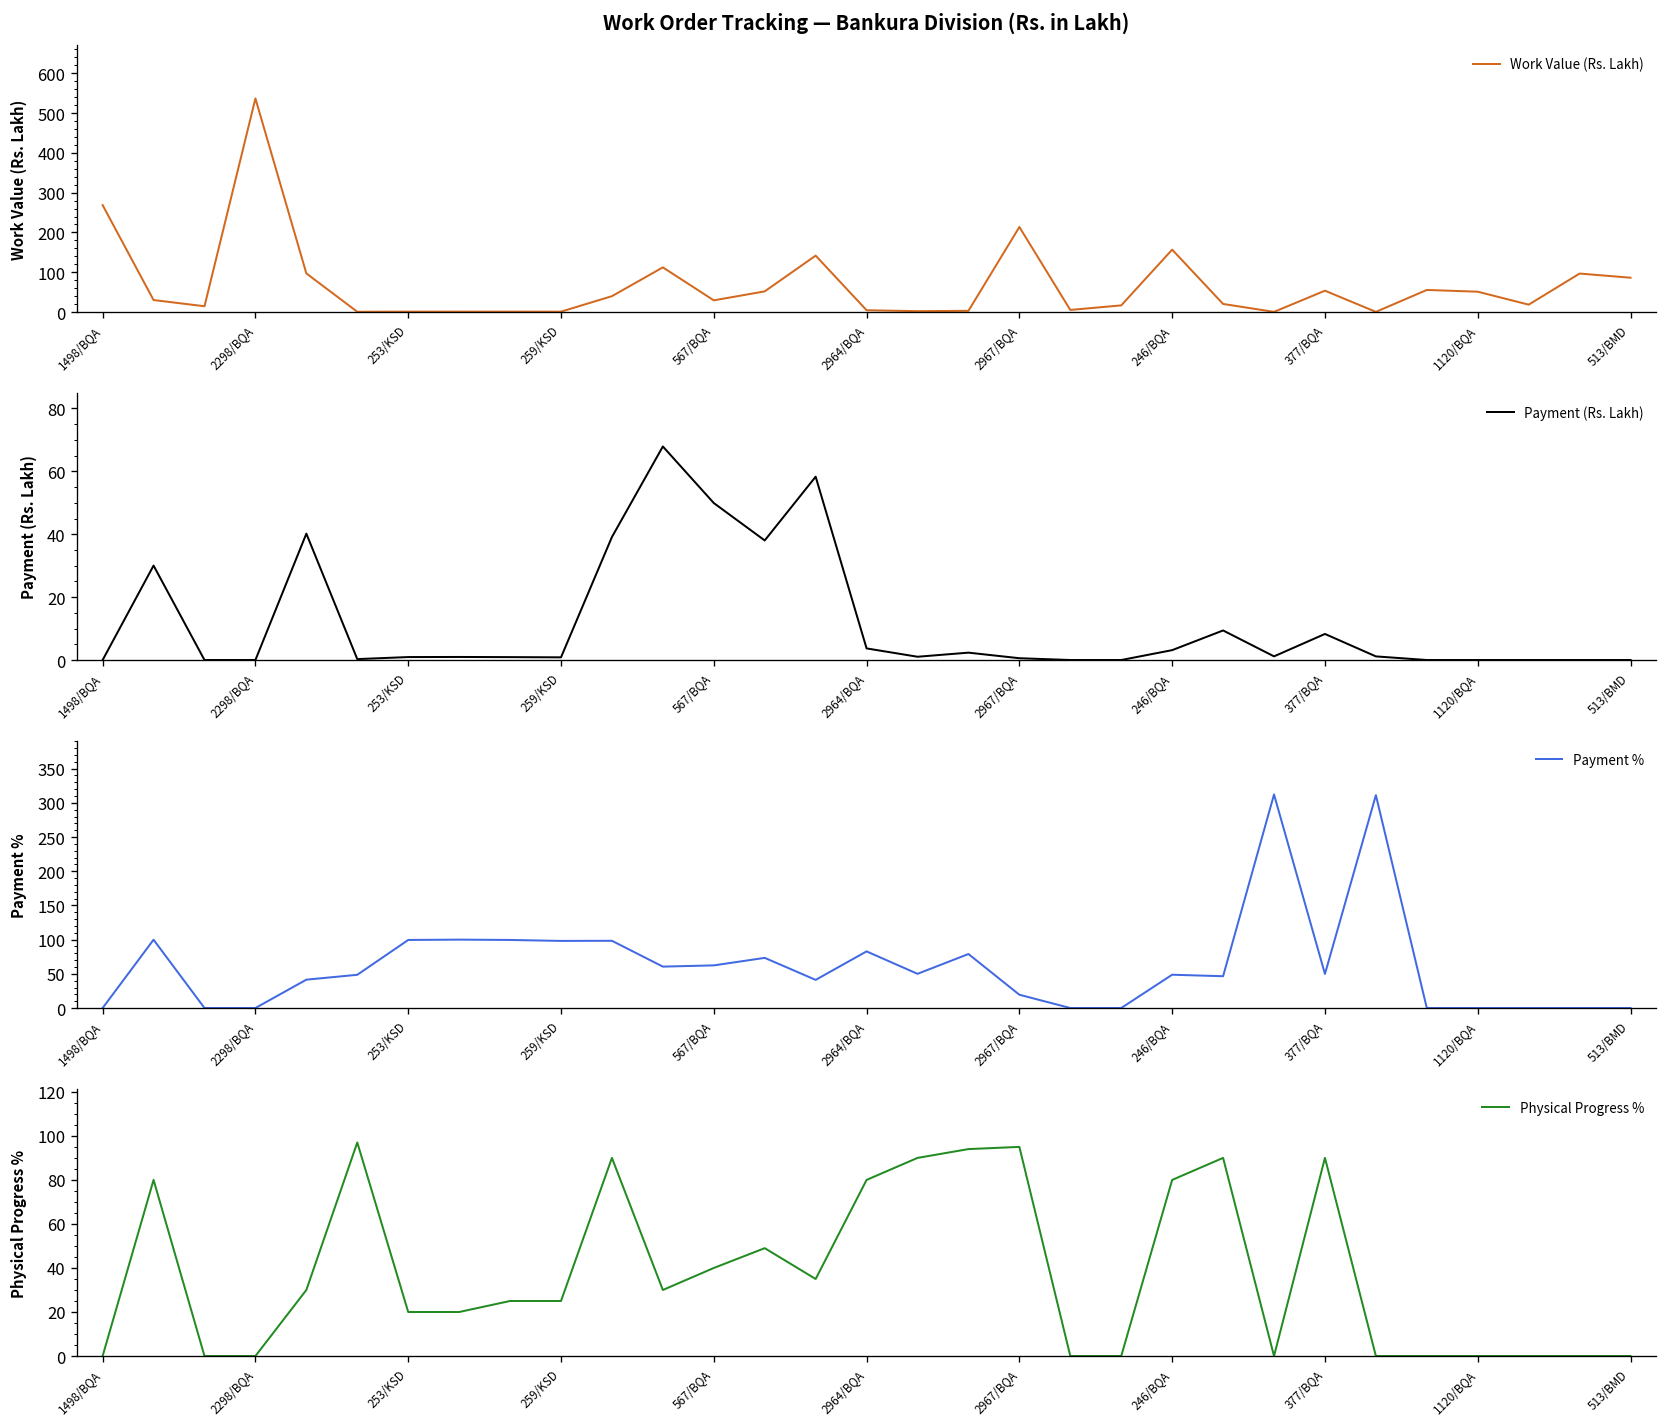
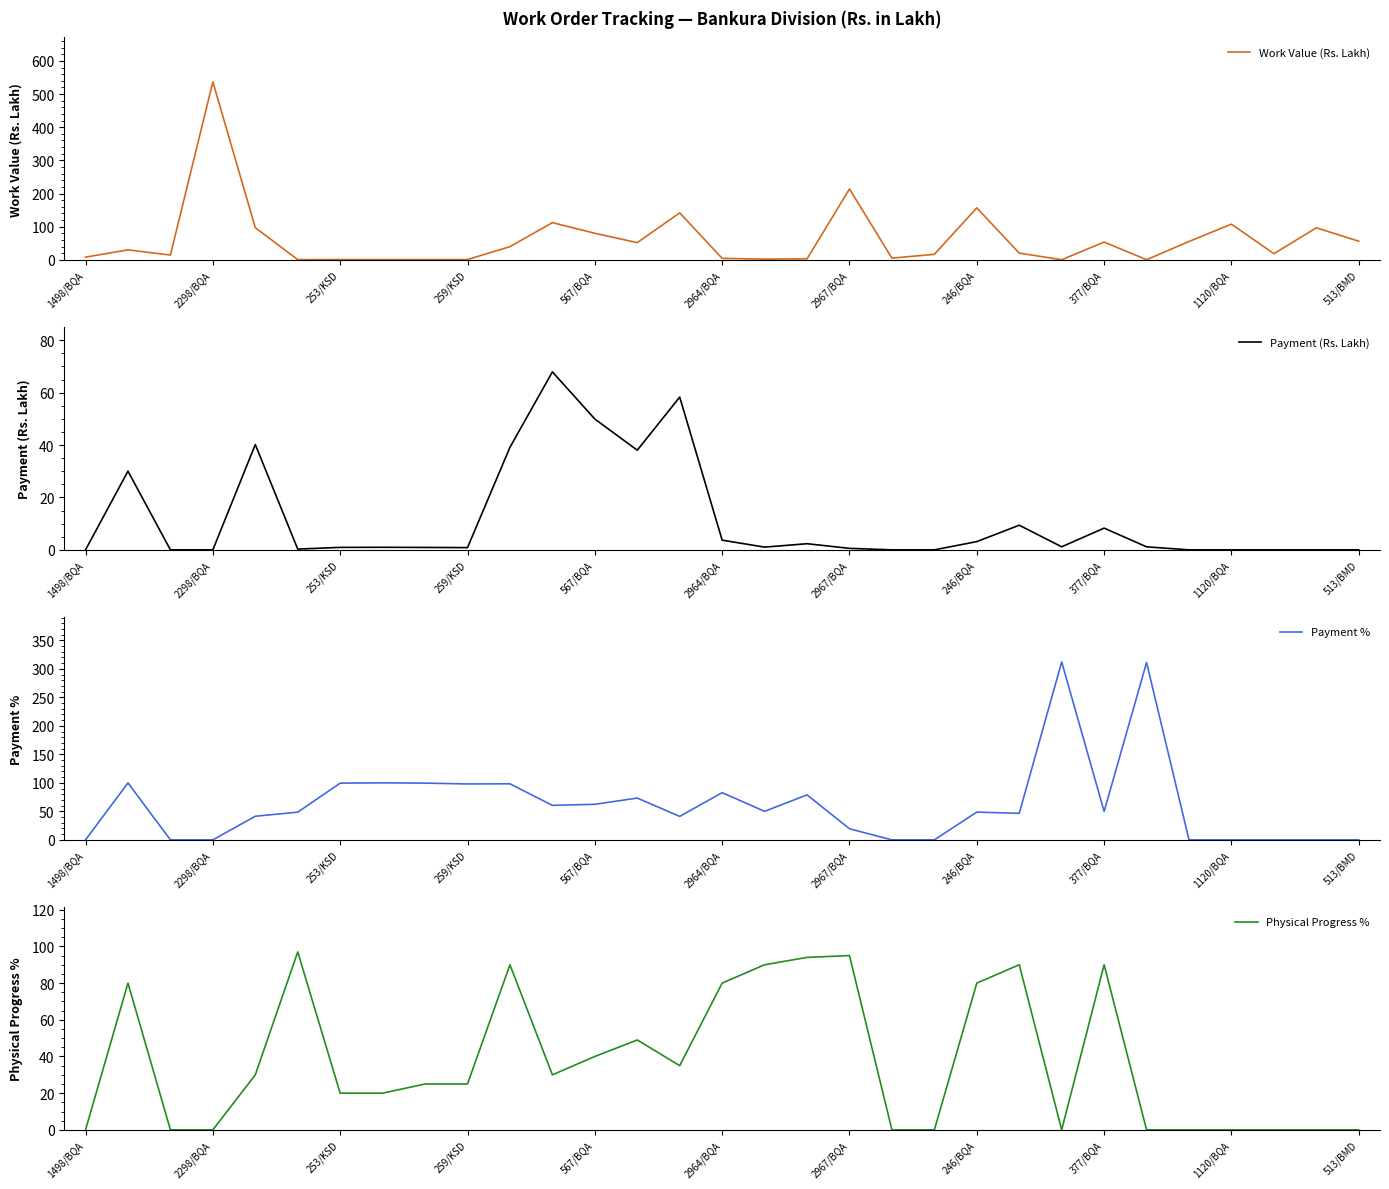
  {
    "Work Order Tracking — Bankura Division (Rs. in Lakh)": {
-     "1498/BQA": 270,
+     "1498/BQA": 10,
      "2298/BQA": 540,
      "253/KSD": 0,
      "259/KSD": 0,
-     "567/BQA": 30,
+     "567/BQA": 80,
      "2964/BQA": 0,
      "2967/BQA": 210,
      "246/BQA": 160,
      "377/BQA": 50,
-     "1120/BQA": 50,
-     "513/BMD": 90
+     "1120/BQA": 110,
+     "513/BMD": 60
    }
  }
